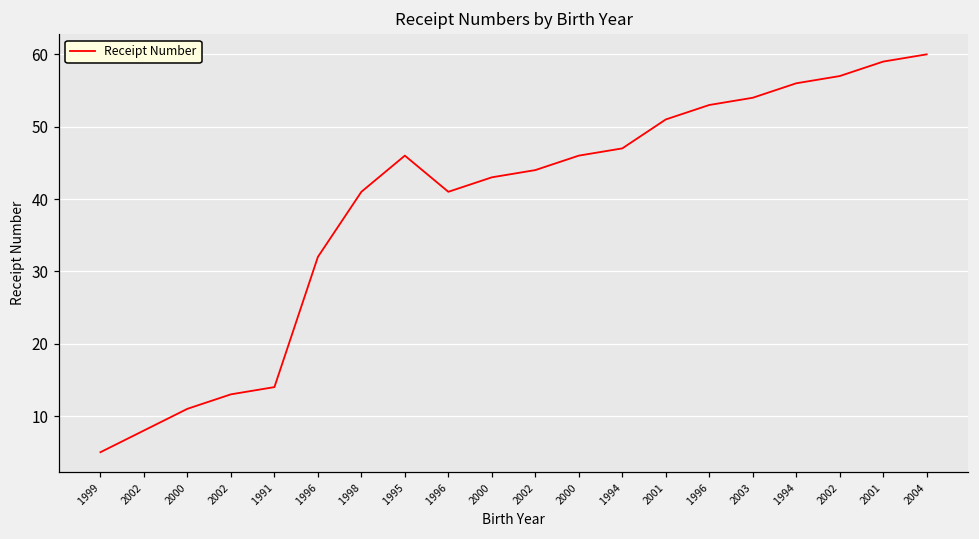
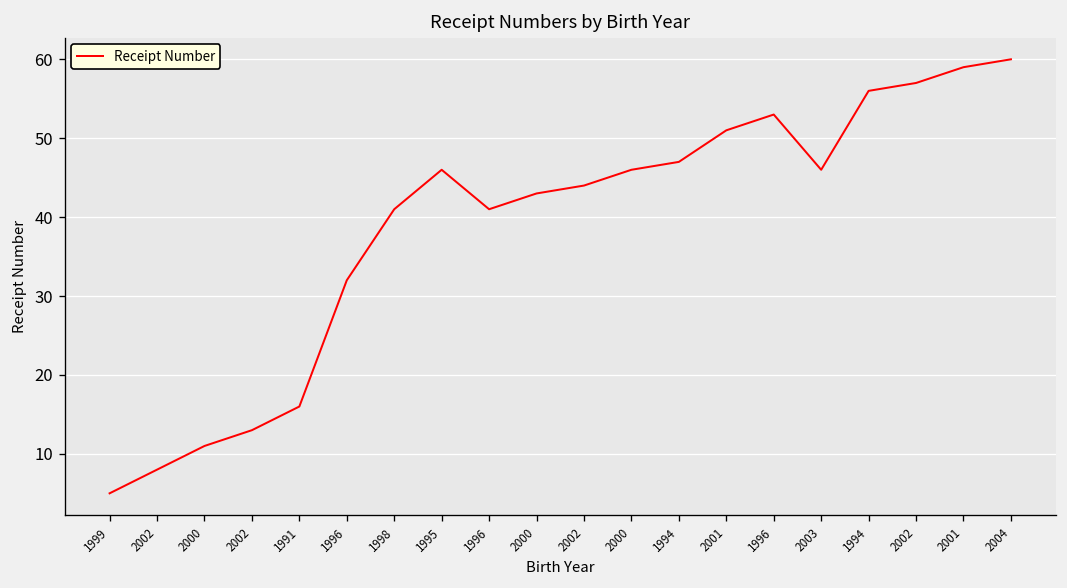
  {
    "1999": 5,
-   "1991": 14,
+   "1991": 16,
    "1998": 41,
    "1995": 46,
-   "2003": 54,
+   "2003": 46,
    "2004": 60
  }
